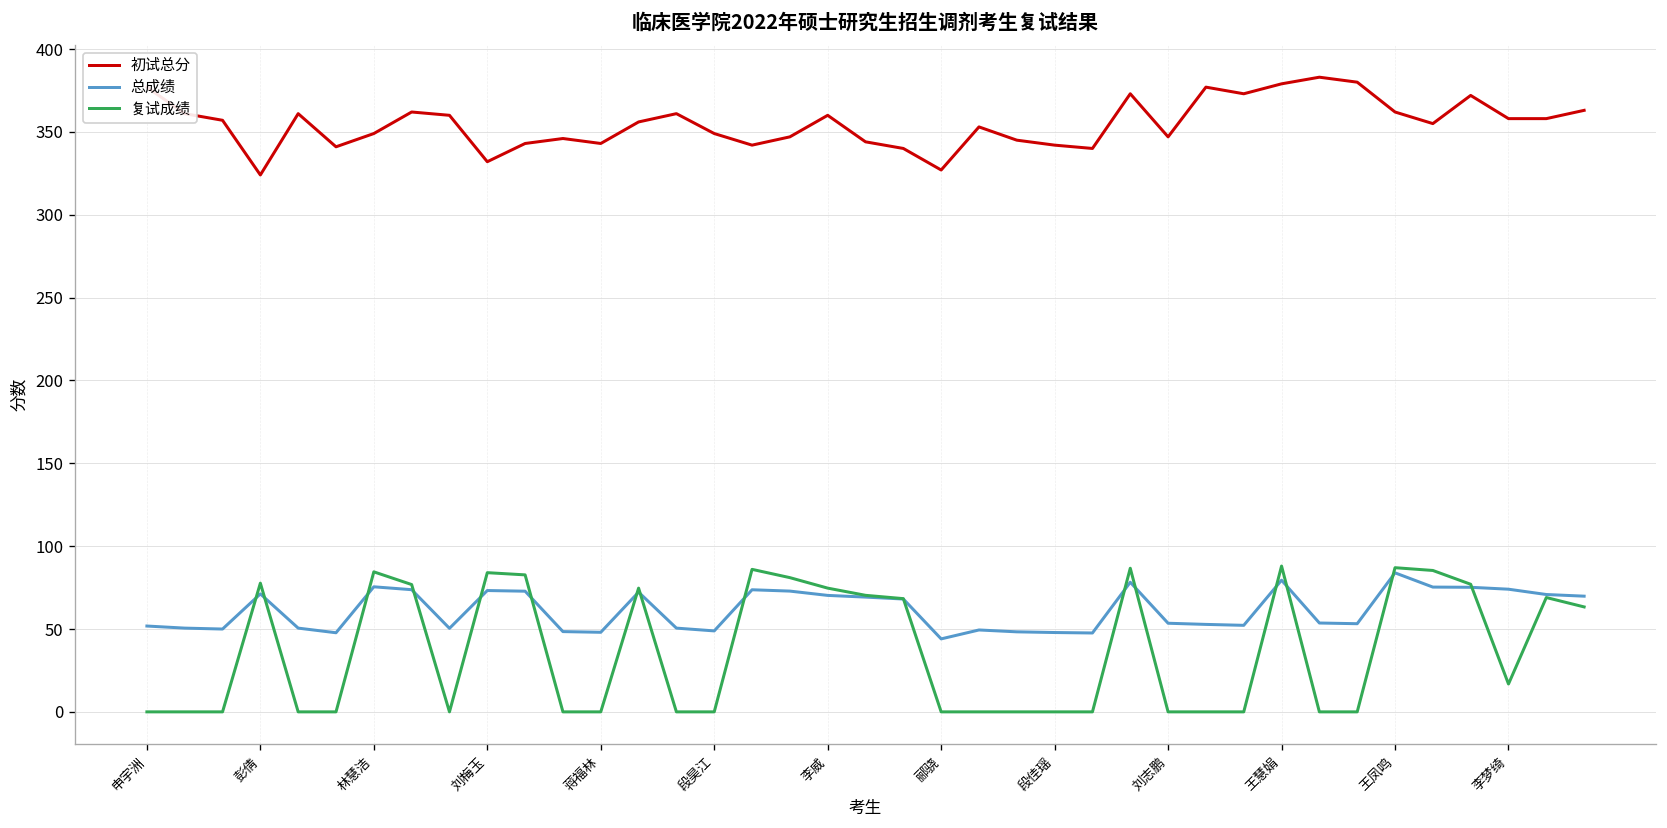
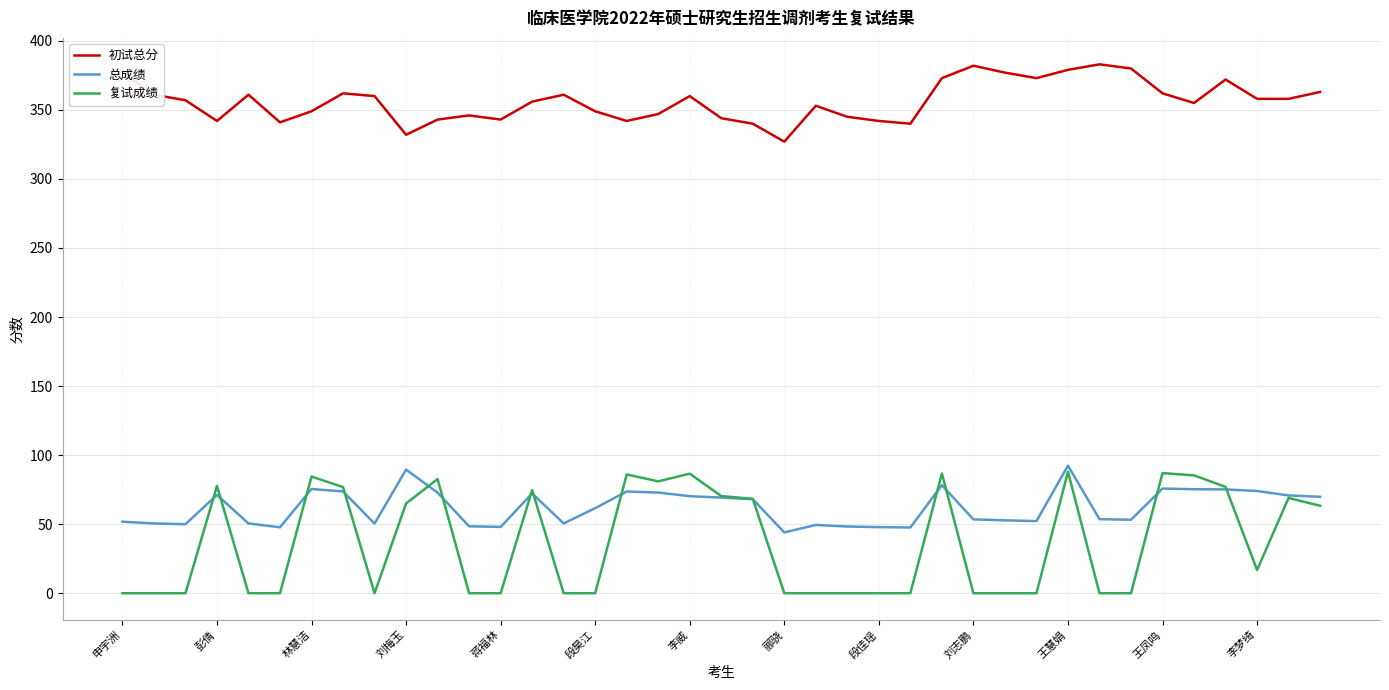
  {
    "初试总分": {
-     "彭倩": 324,
+     "彭倩": 342,
      "林慧洁": 349,
      "刘梅玉": 332,
      "蒋福林": 343,
      "段昊江": 349,
      "李威": 360,
      "郦骁": 327,
      "段佳瑶": 342,
-     "刘志鹏": 347,
+     "刘志鹏": 382,
      "王慧娟": 379,
      "王凤鸣": 362,
      "李梦绮": 358
    },
    "总成绩": {
      "申宇洲": 52,
      "彭倩": 71,
      "林慧洁": 75,
-     "刘梅玉": 73,
+     "刘梅玉": 90,
      "蒋福林": 48,
-     "段昊江": 49,
+     "段昊江": 62,
      "李威": 70,
      "郦骁": 44,
      "段佳瑶": 48,
      "刘志鹏": 53,
-     "王慧娟": 79,
-     "王凤鸣": 84,
+     "王慧娟": 92,
+     "王凤鸣": 76,
      "李梦绮": 74
    },
    "复试成绩": {
      "申宇洲": 0,
      "彭倩": 78,
      "林慧洁": 85,
-     "刘梅玉": 84,
+     "刘梅玉": 65,
      "蒋福林": 0,
      "段昊江": 0,
-     "李威": 75,
+     "李威": 87,
      "郦骁": 0,
      "段佳瑶": 0,
      "刘志鹏": 0,
      "王慧娟": 88,
      "王凤鸣": 87,
      "李梦绮": 17
    }
  }
